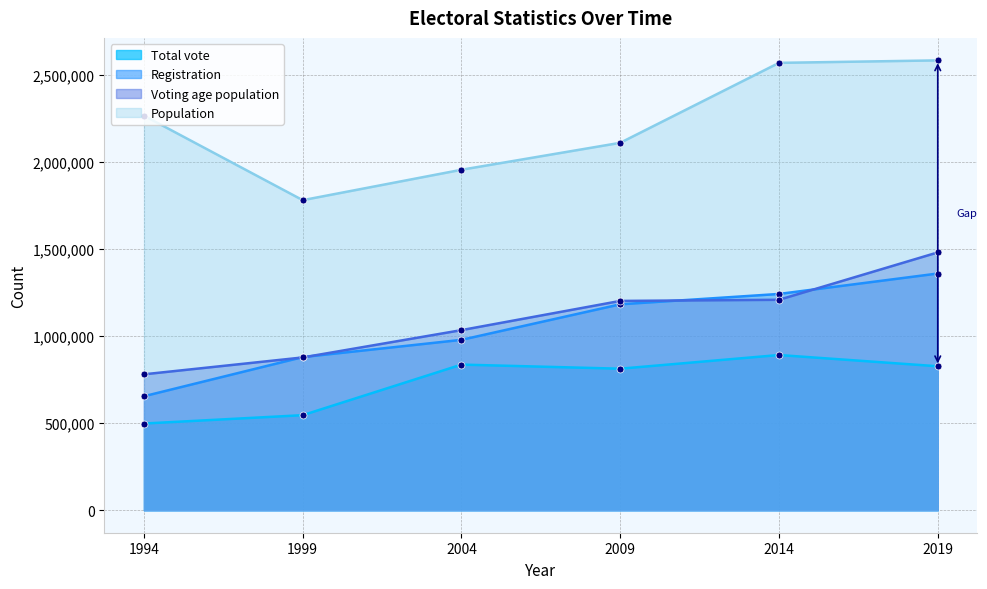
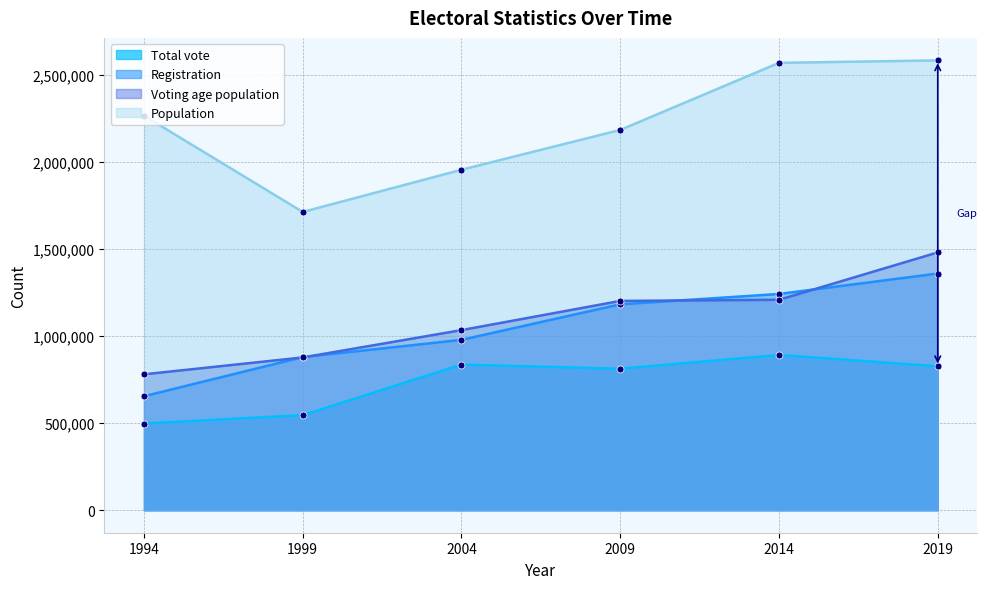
  {
    "Population": {
-     "1999": "1,780,000",
+     "1999": "1,710,000",
      "2004": "1,950,000",
-     "2009": "2,110,000",
+     "2009": "2,180,000",
      "2014": "2,570,000",
      "2019": "2,580,000"
    }
  }
